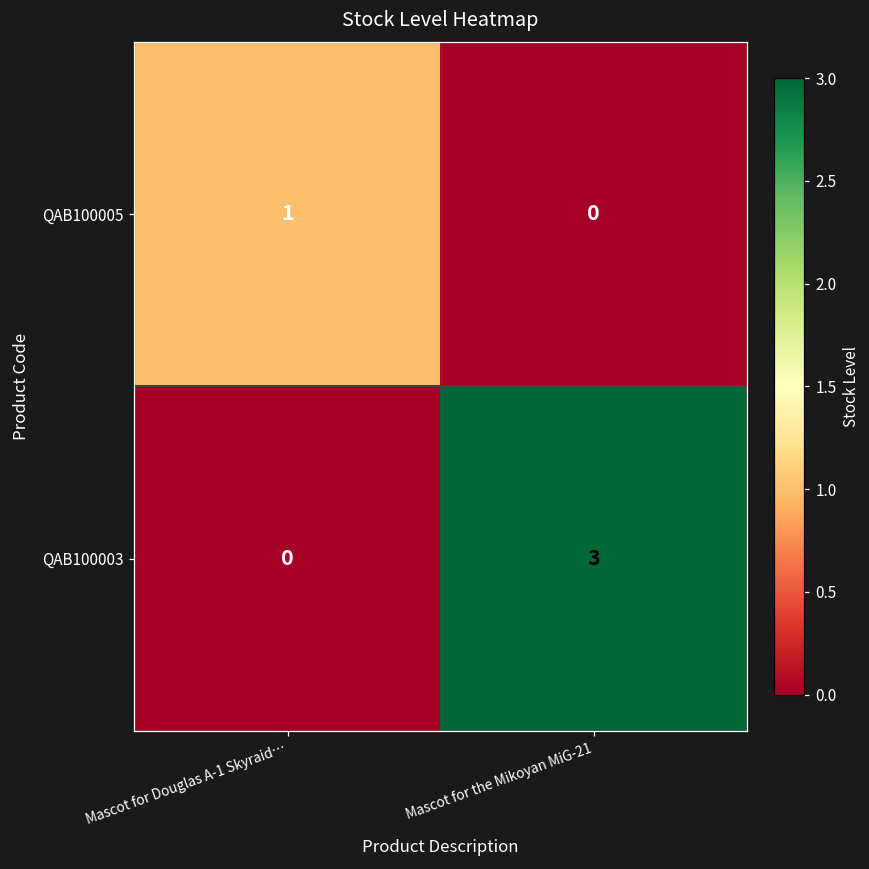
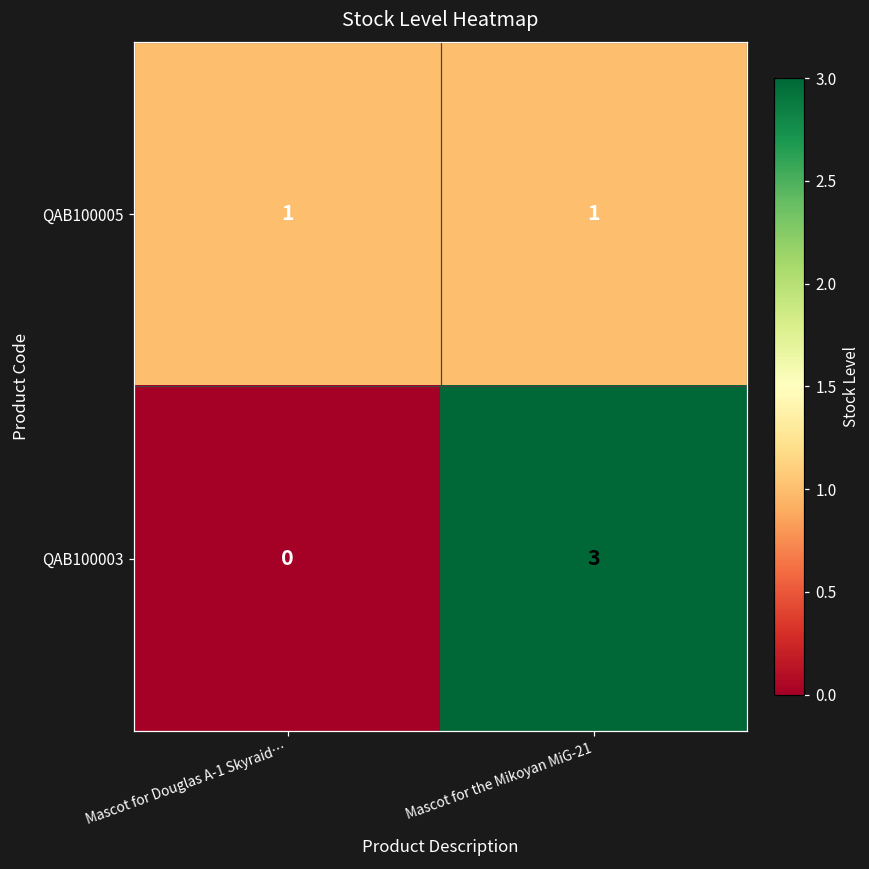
  {
    "QAB100005": {
      "Mascot for Douglas A-1 Skyraid…": 1,
-     "Mascot for the Mikoyan MiG-21": 0
+     "Mascot for the Mikoyan MiG-21": 1
    },
    "QAB100003": {
      "Mascot for Douglas A-1 Skyraid…": 0,
      "Mascot for the Mikoyan MiG-21": 3
    }
  }
